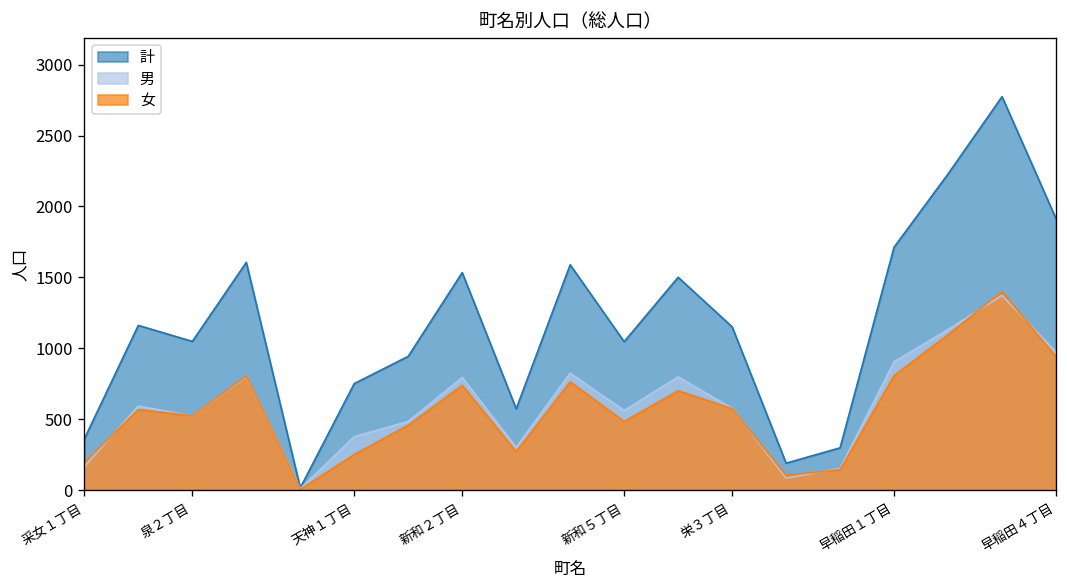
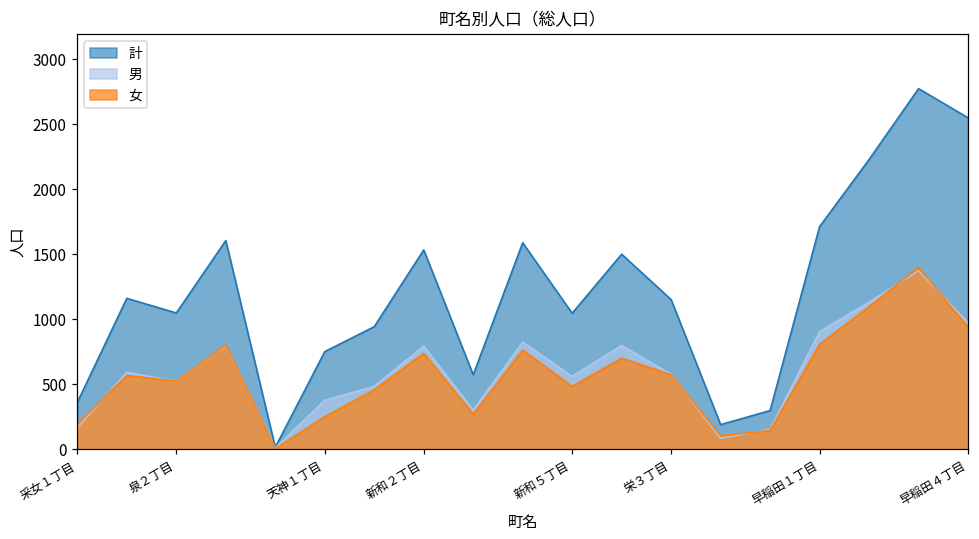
  {
    "計": {
      "采女１丁目": 360,
      "泉２丁目": 1050,
      "天神１丁目": 750,
      "新和２丁目": 1530,
      "新和５丁目": 1050,
      "栄３丁目": 1150,
      "早稲田１丁目": 1710,
-     "早稲田４丁目": 1910
+     "早稲田４丁目": 2550
    },
    "男": {
      "采女１丁目": 170,
      "天神１丁目": 380,
      "新和２丁目": 800,
      "新和５丁目": 560,
      "早稲田１丁目": 910,
      "早稲田４丁目": 970
    },
    "女": {
      "采女１丁目": 200,
      "天神１丁目": 250,
      "新和２丁目": 740,
      "新和５丁目": 490,
      "早稲田１丁目": 810,
      "早稲田４丁目": 940
    }
  }
